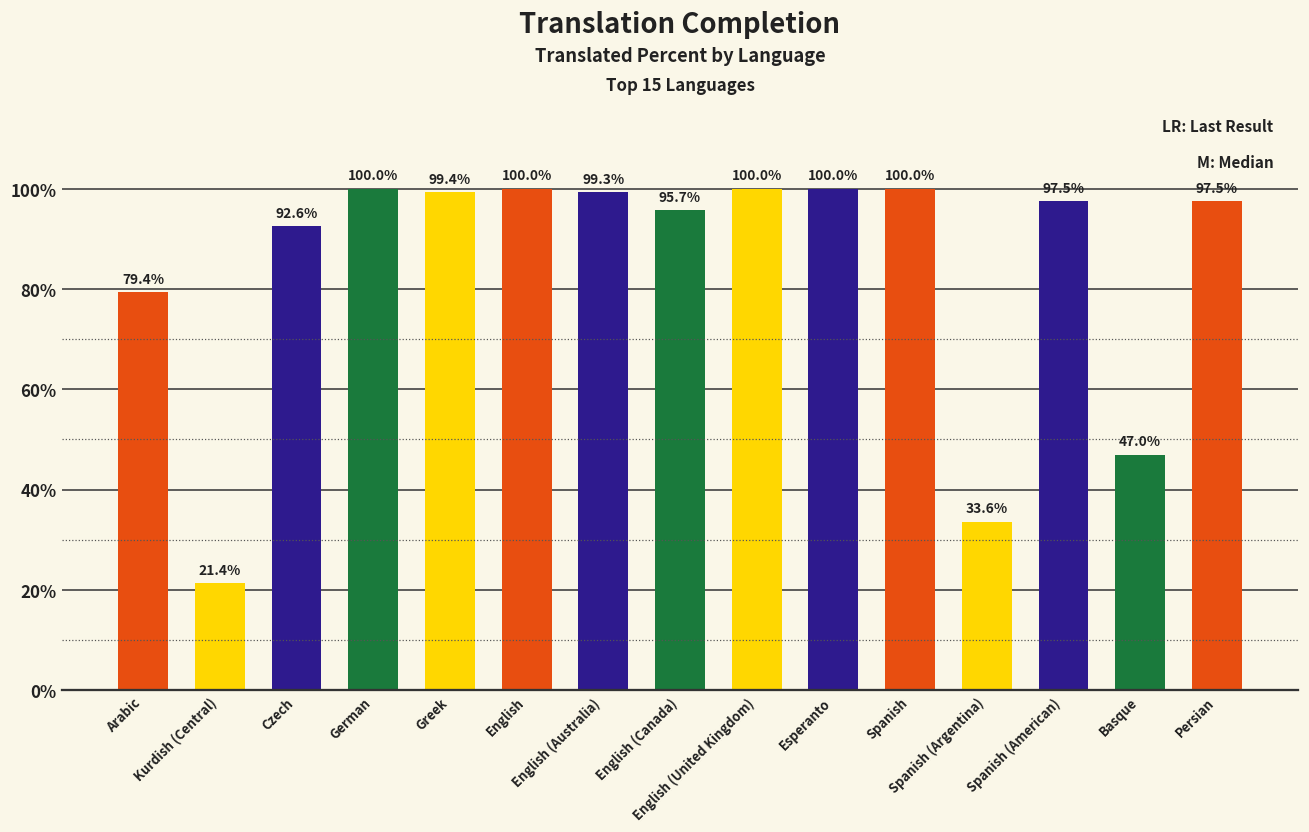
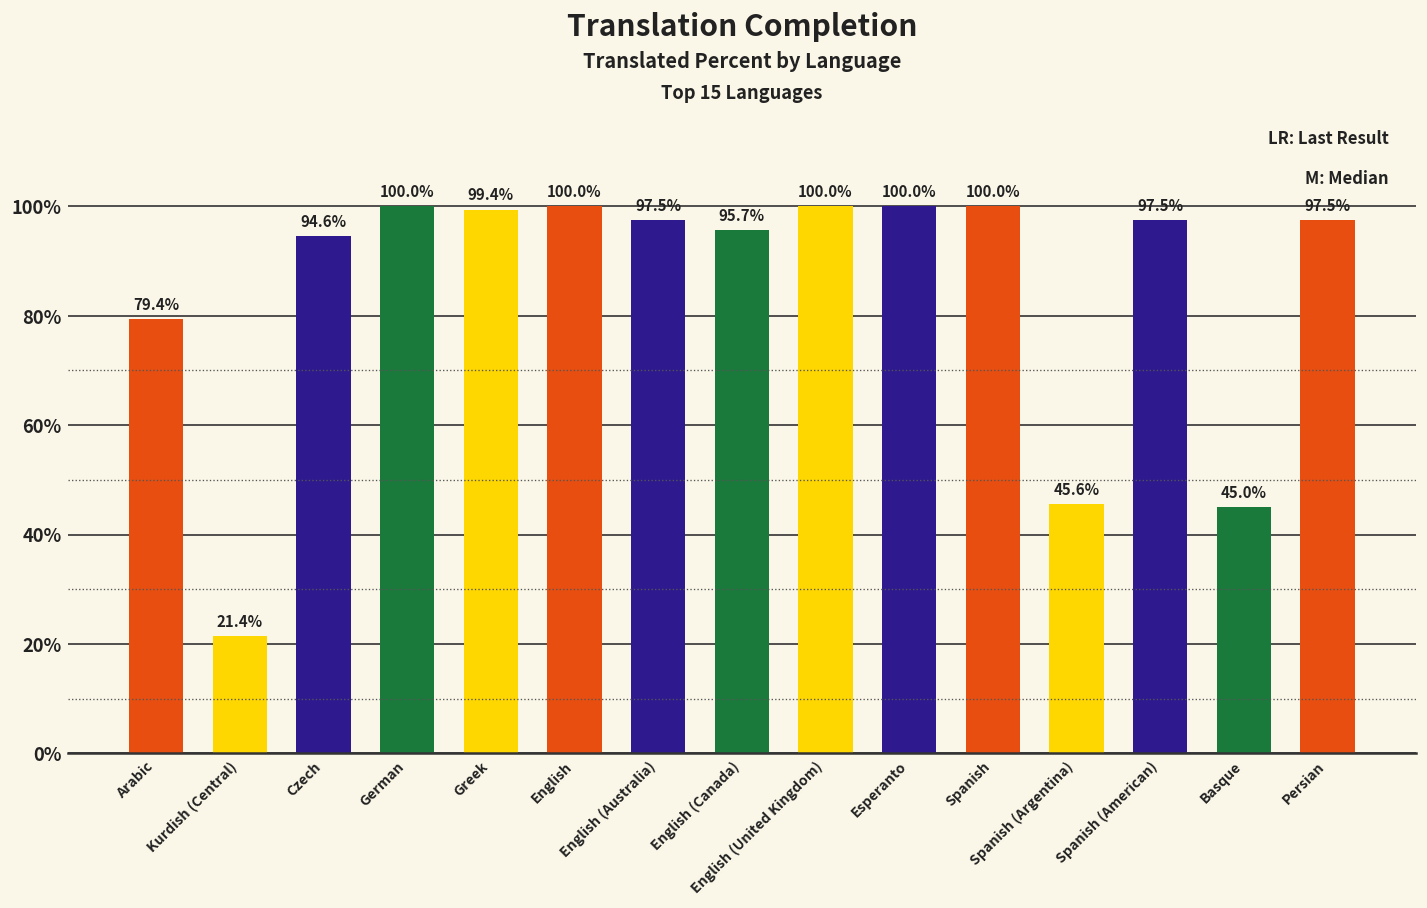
  {
    "Arabic": "79.4%",
    "Kurdish (Central)": "21.4%",
-   "Czech": "92.6%",
+   "Czech": "94.6%",
    "German": "100.0%",
    "Greek": "99.4%",
    "English": "100.0%",
-   "English (Australia)": "99.3%",
+   "English (Australia)": "97.5%",
    "English (Canada)": "95.7%",
    "English (United Kingdom)": "100.0%",
    "Esperanto": "100.0%",
    "Spanish": "100.0%",
-   "Spanish (Argentina)": "33.6%",
+   "Spanish (Argentina)": "45.6%",
    "Spanish (American)": "97.5%",
-   "Basque": "47.0%",
+   "Basque": "45.0%",
    "Persian": "97.5%"
  }
